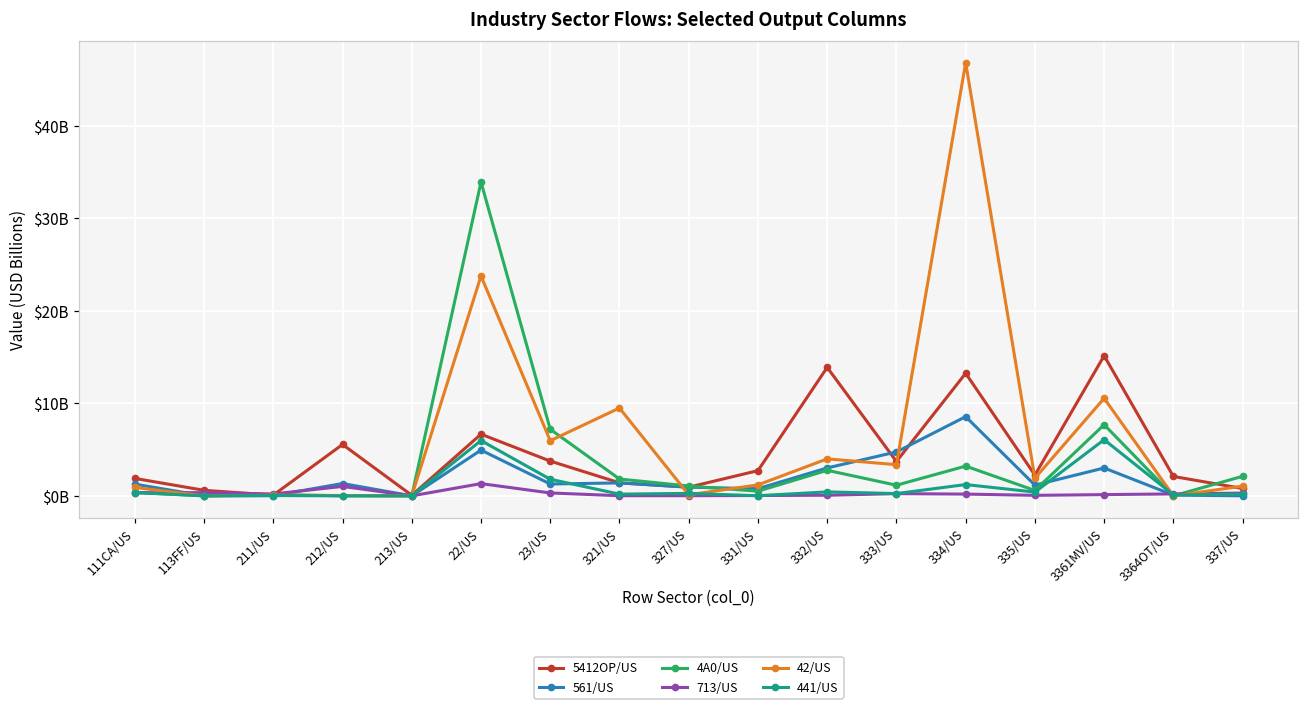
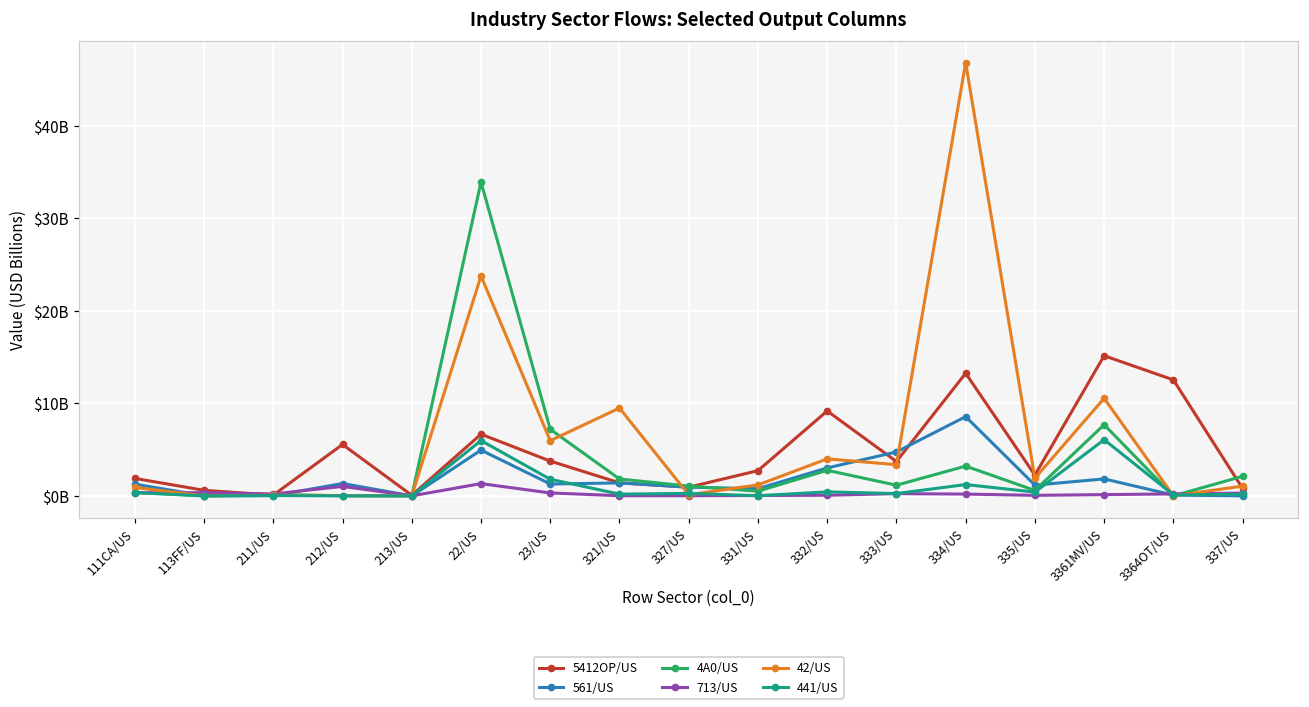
  {
    "5412OP/US": {
      "111CA/US": "$2000000000",
      "212/US": "$6000000000",
      "22/US": "$7000000000",
      "23/US": "$4000000000",
      "331/US": "$3000000000",
-     "332/US": "$14000000000",
+     "332/US": "$9000000000",
      "333/US": "$4000000000",
      "334/US": "$13000000000",
      "335/US": "$2000000000",
      "3361MV/US": "$15000000000",
-     "3364OT/US": "$2000000000"
+     "3364OT/US": "$13000000000"
    },
    "561/US": {
      "111CA/US": "$1000000000",
      "212/US": "$1000000000",
      "22/US": "$5000000000",
      "23/US": "$1000000000",
      "333/US": "$5000000000",
      "334/US": "$9000000000",
      "335/US": "$1000000000",
-     "3361MV/US": "$3000000000"
+     "3361MV/US": "$2000000000"
    },
    "713/US": {
      "212/US": "$1000000000",
      "22/US": "$1000000000",
      "23/US": "$0",
      "332/US": "$0",
      "334/US": "$0",
      "335/US": "$0",
      "3361MV/US": "$0"
    },
    "42/US": {
      "111CA/US": "$1000000000",
      "22/US": "$24000000000",
      "23/US": "$6000000000",
      "321/US": "$9000000000",
      "331/US": "$1000000000",
      "332/US": "$4000000000",
      "333/US": "$3000000000",
      "334/US": "$47000000000",
      "335/US": "$2000000000",
      "3361MV/US": "$11000000000"
    }
  }
